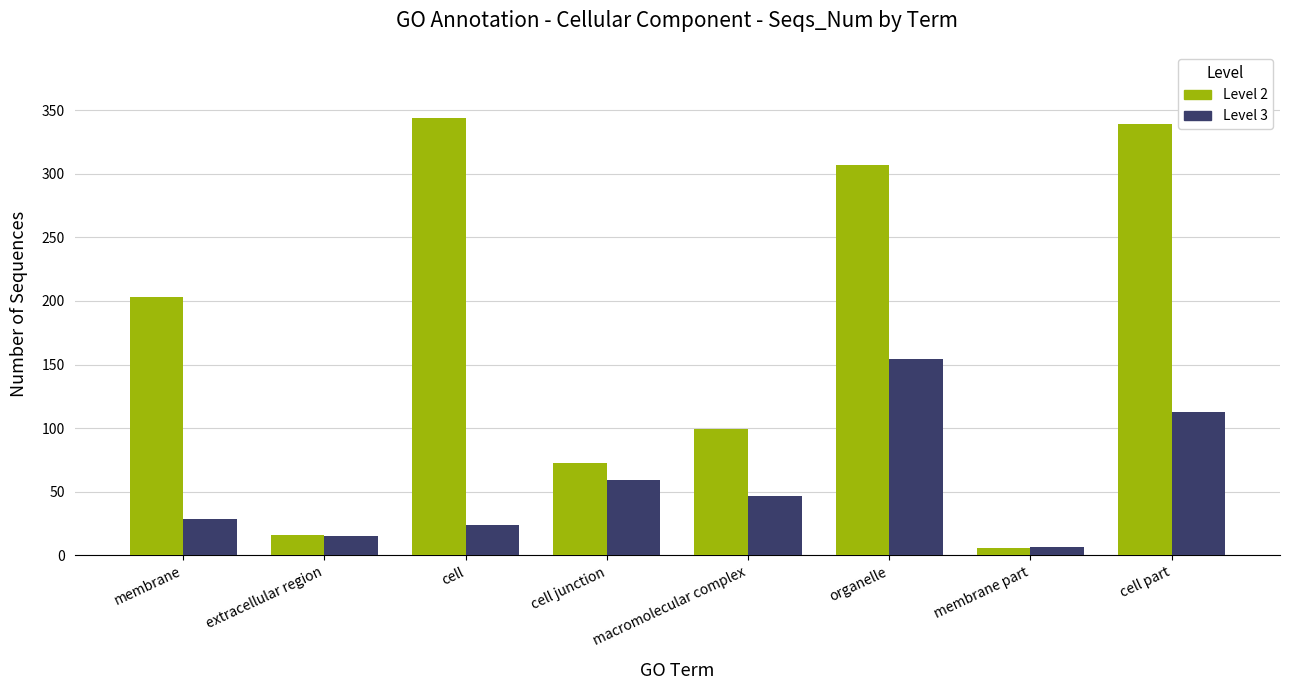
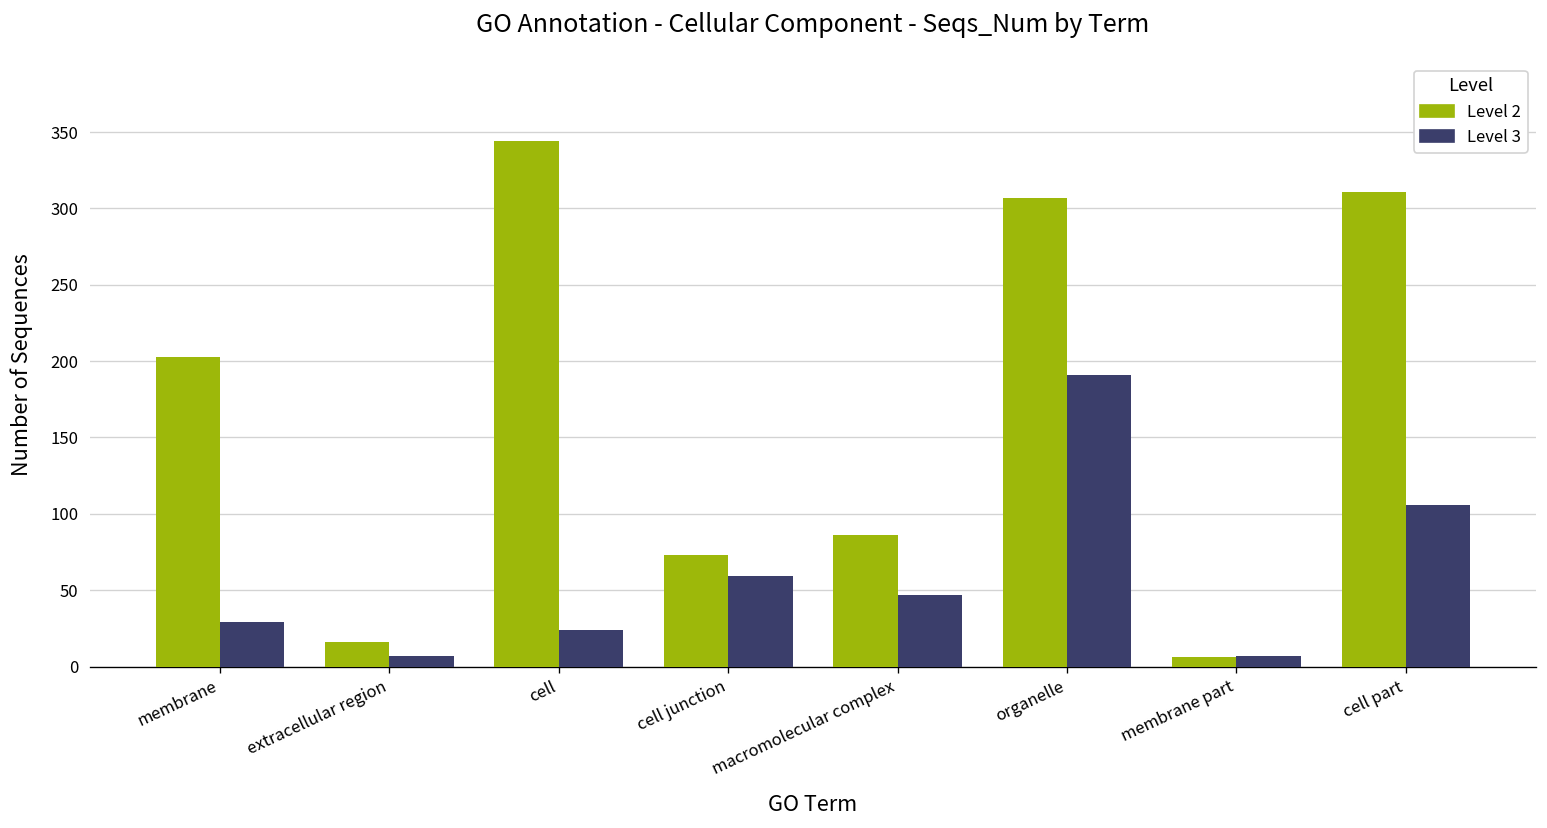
  {
    "Level 2": {
      "membrane": 203,
      "extracellular region": 16,
      "cell": 344,
      "cell junction": 73,
-     "macromolecular complex": 99,
+     "macromolecular complex": 86,
      "organelle": 307,
      "membrane part": 6,
-     "cell part": 339
+     "cell part": 311
    },
    "Level 3": {
      "membrane": 29,
-     "extracellular region": 15,
+     "extracellular region": 7,
      "cell": 24,
      "cell junction": 59,
      "macromolecular complex": 47,
-     "organelle": 154,
+     "organelle": 191,
      "membrane part": 7,
-     "cell part": 113
+     "cell part": 106
    }
  }
